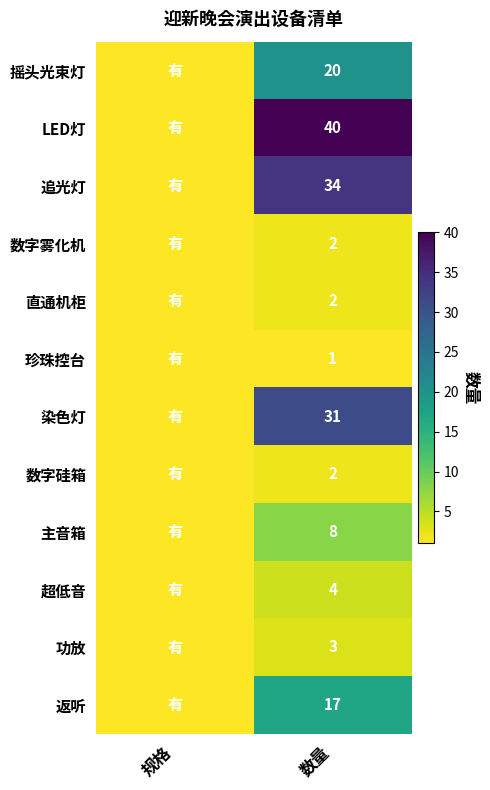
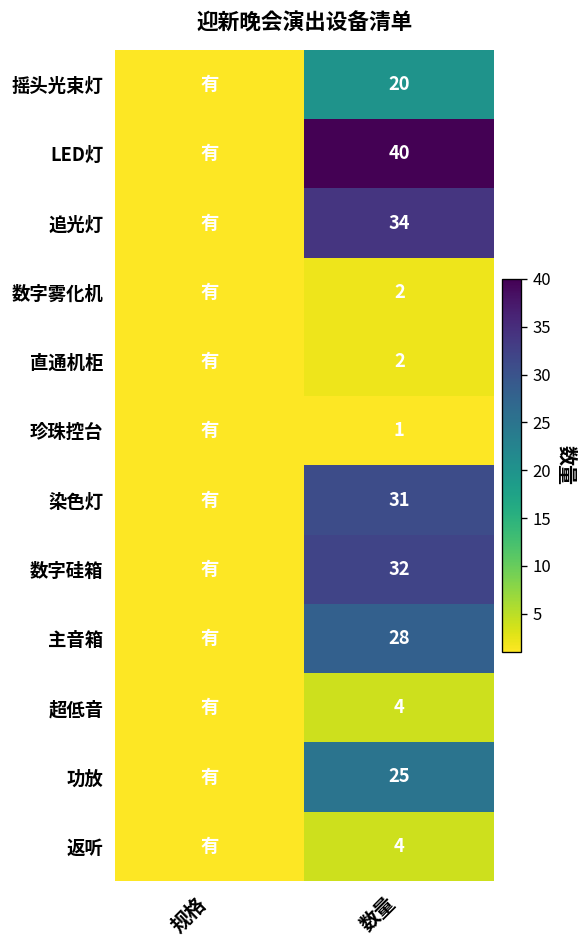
  {
    "摇头光束灯": {
      "数量": 20
    },
    "LED灯": {
      "数量": 40
    },
    "追光灯": {
      "数量": 34
    },
    "数字雾化机": {
      "数量": 2
    },
    "直通机柜": {
      "数量": 2
    },
    "珍珠控台": {
      "数量": 1
    },
    "染色灯": {
      "数量": 31
    },
    "数字硅箱": {
-     "数量": 2
+     "数量": 32
    },
    "主音箱": {
-     "数量": 8
+     "数量": 28
    },
    "超低音": {
      "数量": 4
    },
    "功放": {
-     "数量": 3
+     "数量": 25
    },
    "返听": {
-     "数量": 17
+     "数量": 4
    }
  }
